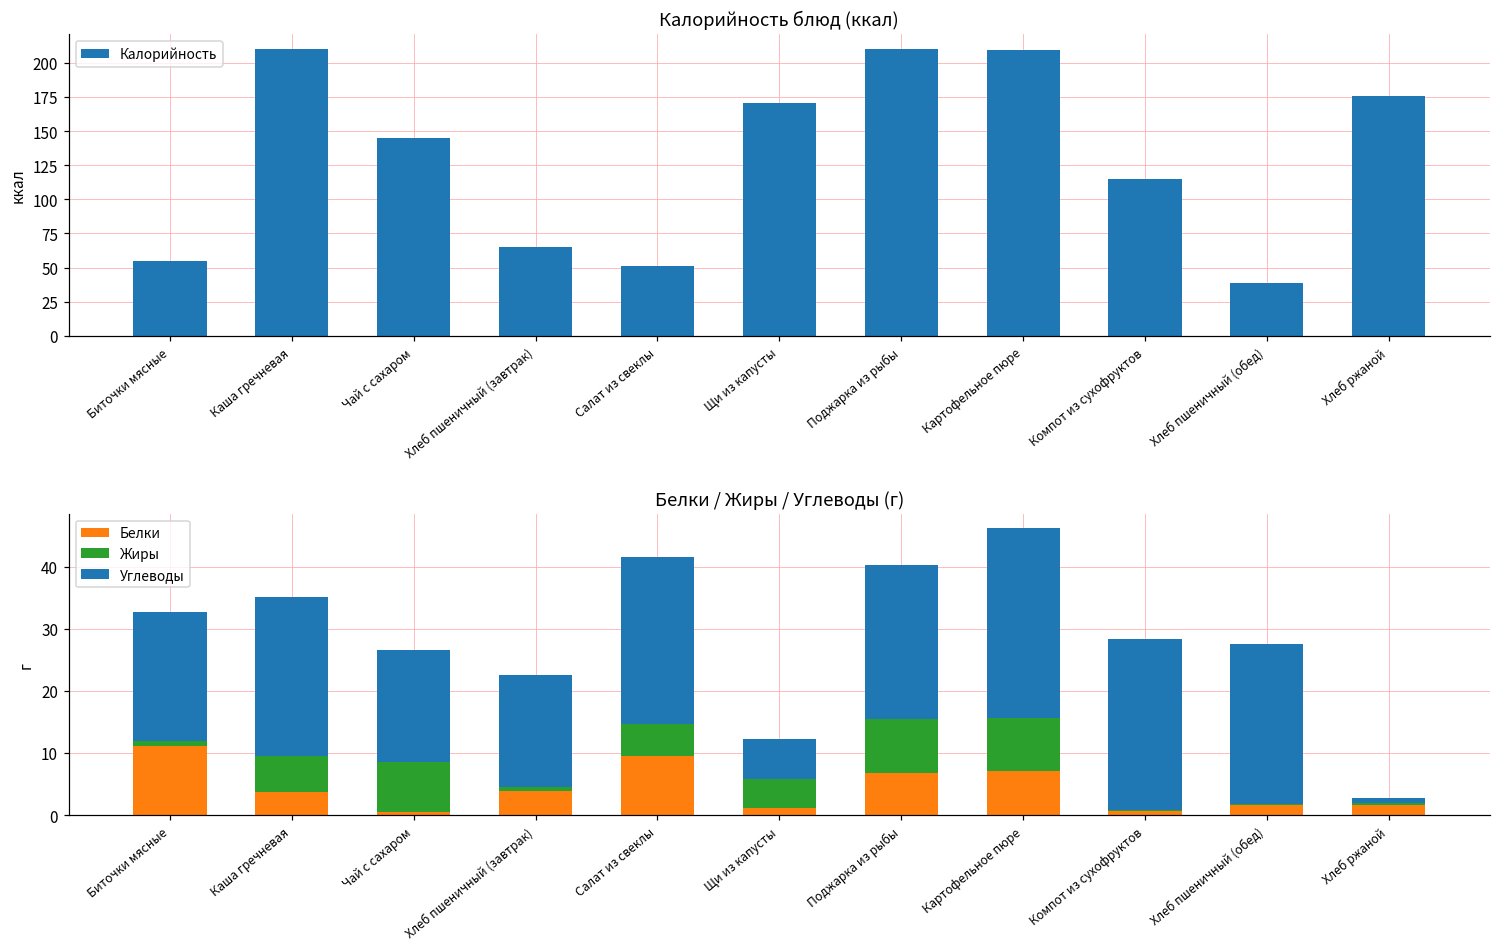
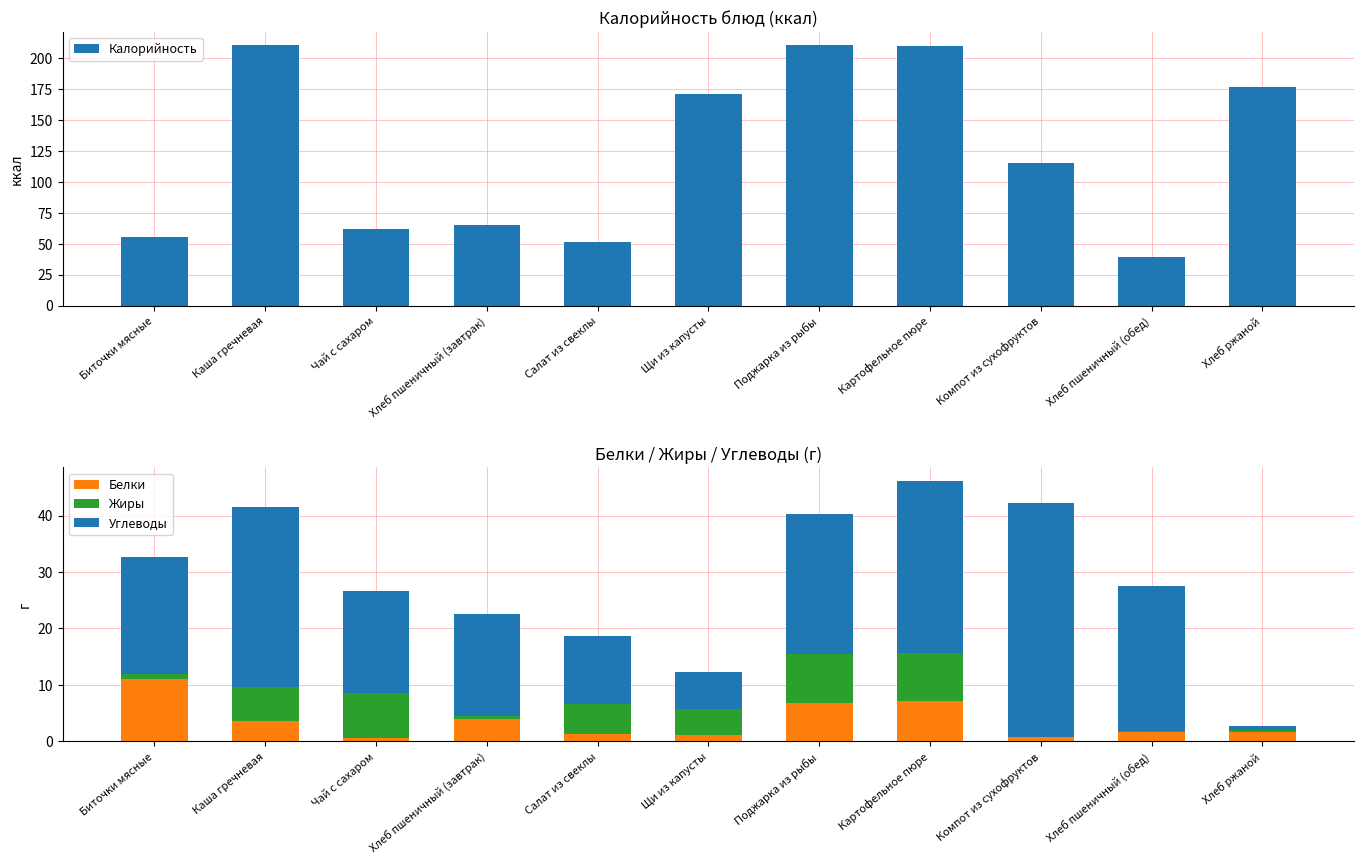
  {
    "Калорийность блюд (ккал)": {
      "Биточки мясные": 55,
      "Каша гречневая": 210,
-     "Чай с сахаром": 145,
+     "Чай с сахаром": 62,
      "Хлеб пшеничный (завтрак)": 65,
      "Салат из свеклы": 51,
      "Щи из капусты": 171,
      "Поджарка из рыбы": 210,
      "Картофельное пюре": 210,
      "Компот из сухофруктов": 115,
      "Хлеб пшеничный (обед)": 39,
      "Хлеб ржаной": 176
    },
    "Белки / Жиры / Углеводы (г)": {
      "Белки": {
        "Биточки мясные": 11,
        "Каша гречневая": 4,
        "Чай с сахаром": 1,
        "Хлеб пшеничный (завтрак)": 4,
-       "Салат из свеклы": 10,
+       "Салат из свеклы": 1,
        "Щи из капусты": 1,
        "Поджарка из рыбы": 7,
        "Картофельное пюре": 7,
        "Компот из сухофруктов": 1,
        "Хлеб пшеничный (обед)": 2,
        "Хлеб ржаной": 2
      },
      "Жиры": {
        "Биточки мясные": 1,
        "Каша гречневая": 6,
        "Чай с сахаром": 8,
        "Хлеб пшеничный (завтрак)": 1,
        "Салат из свеклы": 5,
        "Щи из капусты": 5,
        "Поджарка из рыбы": 9,
        "Картофельное пюре": 9
      },
      "Углеводы": {
        "Биточки мясные": 21,
-       "Каша гречневая": 26,
+       "Каша гречневая": 32,
        "Чай с сахаром": 18,
        "Хлеб пшеничный (завтрак)": 18,
-       "Салат из свеклы": 27,
+       "Салат из свеклы": 12,
        "Щи из капусты": 6,
        "Поджарка из рыбы": 25,
        "Картофельное пюре": 31,
-       "Компот из сухофруктов": 28,
+       "Компот из сухофруктов": 41,
        "Хлеб пшеничный (обед)": 26,
        "Хлеб ржаной": 1
      }
    }
  }
